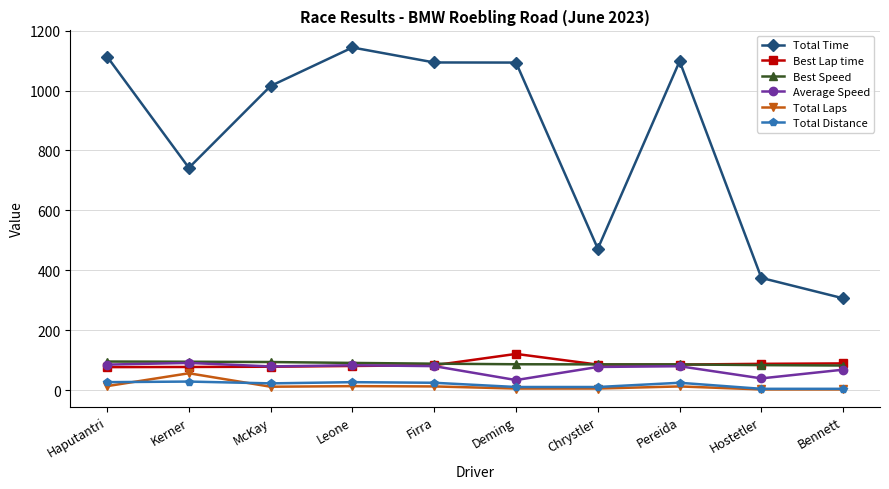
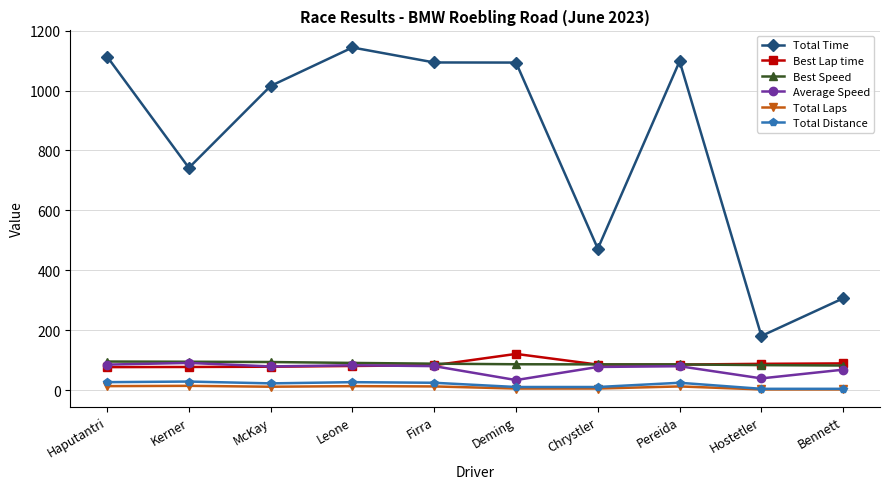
  {
    "Total Time": {
      "Haputantri": 1110,
      "Kerner": 740,
      "McKay": 1020,
      "Leone": 1140,
      "Firra": 1090,
      "Deming": 1090,
      "Chrystler": 470,
      "Pereida": 1100,
-     "Hostetler": 370,
+     "Hostetler": 180,
      "Bennett": 310
    },
    "Best Lap time": {
      "Kerner": 80,
      "Deming": 120
    },
    "Best Speed": {
      "Haputantri": 100,
      "McKay": 90,
      "Deming": 90
    },
    "Average Speed": {
      "Deming": 30,
      "Hostetler": 40,
      "Bennett": 70
    },
    "Total Laps": {
      "Haputantri": 10,
-     "Kerner": 60,
+     "Kerner": 10,
      "McKay": 10,
      "Leone": 10,
      "Firra": 10,
      "Pereida": 10
    },
    "Total Distance": {
      "Haputantri": 30,
      "Kerner": 30,
      "McKay": 20,
      "Leone": 30,
      "Firra": 20,
      "Pereida": 20
    }
  }
